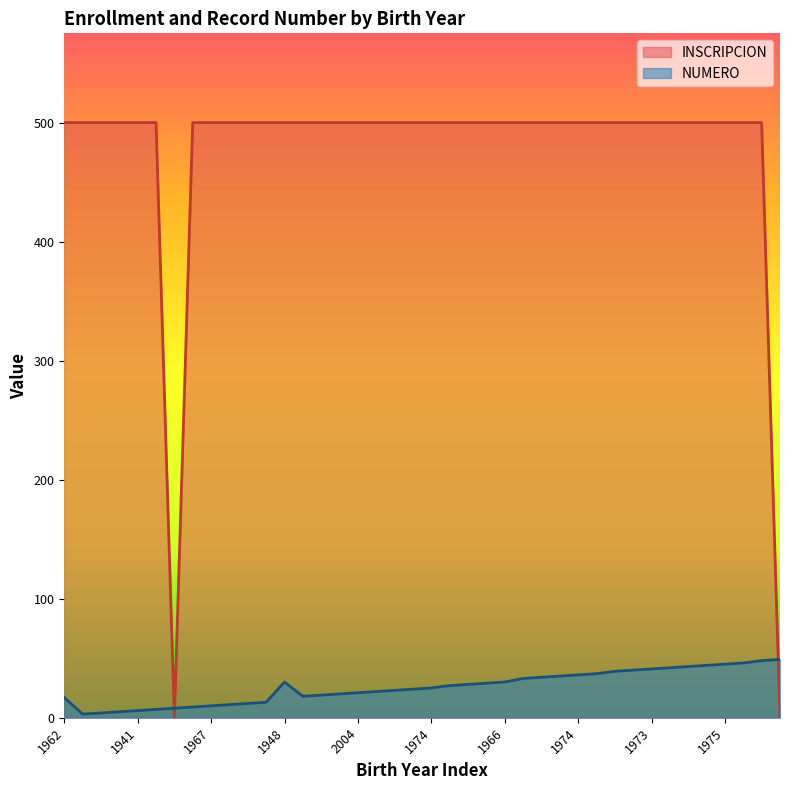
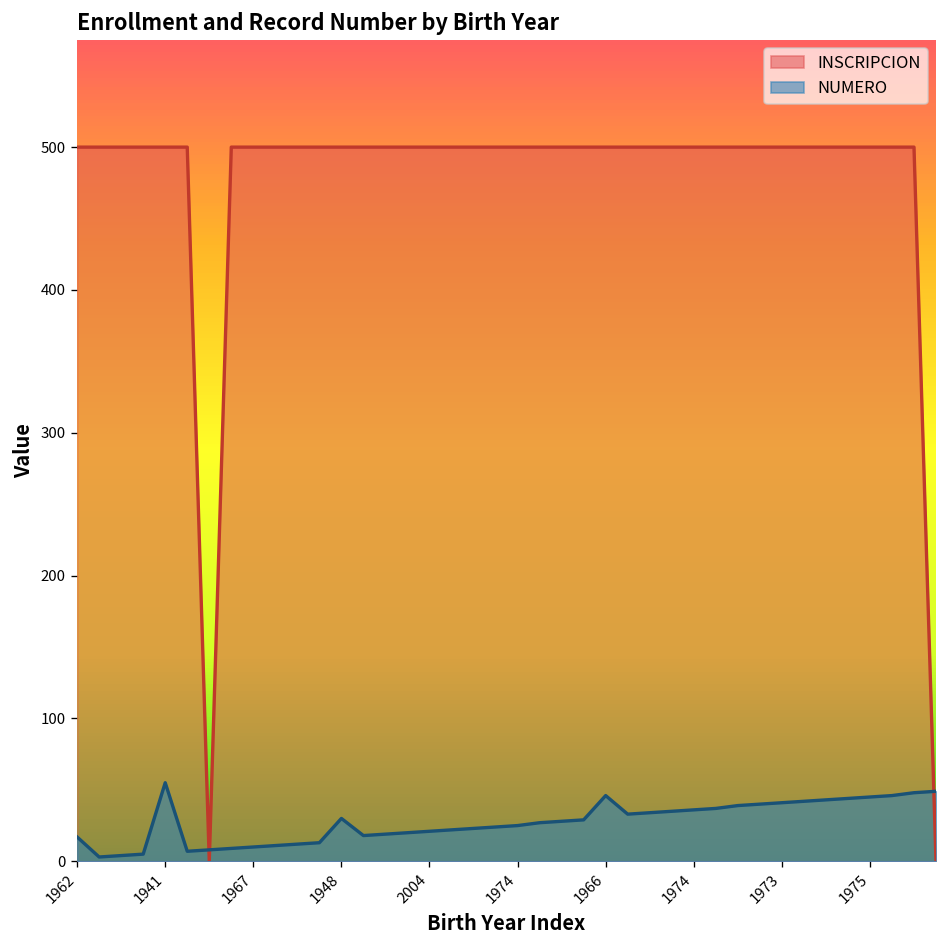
  {
    "INSCRIPCION": {
      "1962": 500,
      "1941": 500,
      "1948": 500,
      "1966": 500
    },
    "NUMERO": {
      "1962": 17,
-     "1941": 6,
+     "1941": 55,
      "1948": 30,
-     "1966": 30
+     "1966": 46
    }
  }
